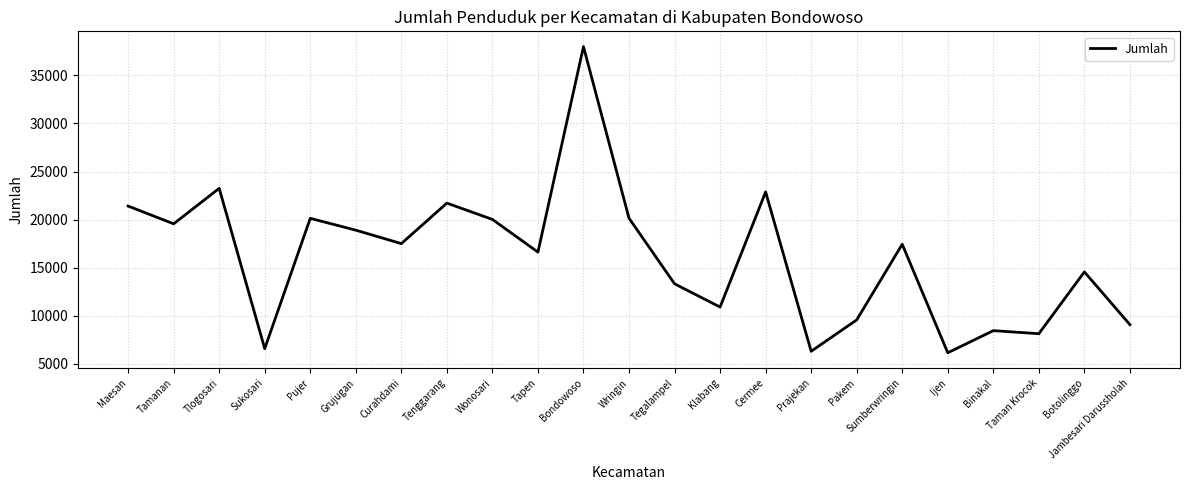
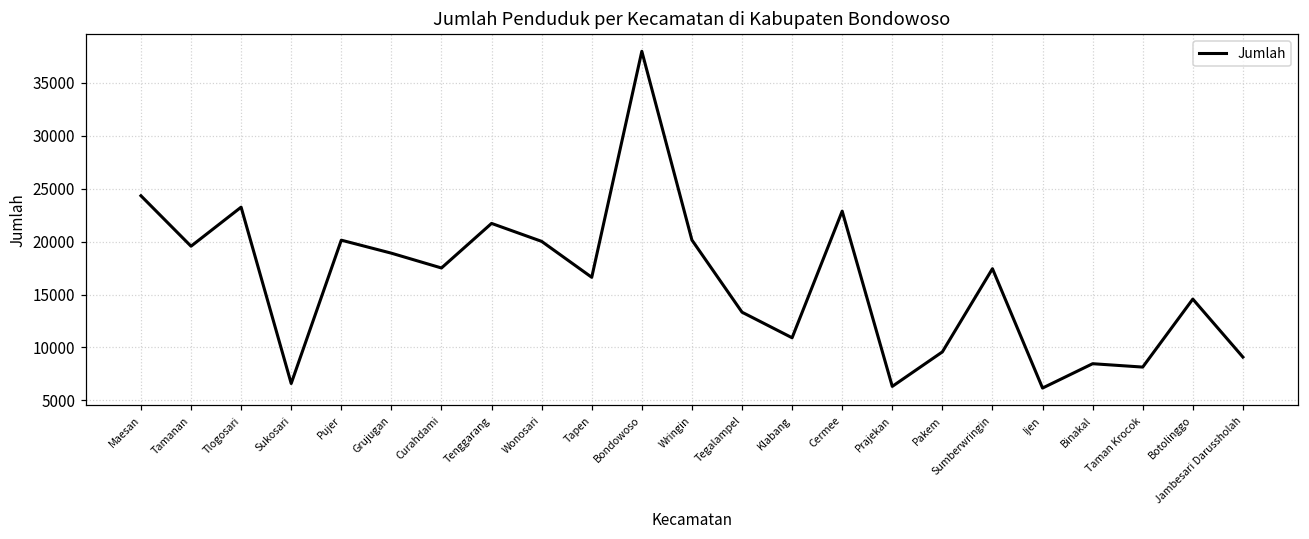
  {
-   "Maesan": 21000,
+   "Maesan": 24000,
    "Tamanan": 20000,
    "Tlogosari": 23000,
    "Sukosari": 7000,
    "Pujer": 20000,
    "Grujugan": 19000,
    "Curahdami": 18000,
    "Tenggarang": 22000,
    "Wonosari": 20000,
    "Tapen": 17000,
    "Bondowoso": 38000,
    "Wringin": 20000,
    "Tegalampel": 13000,
    "Klabang": 11000,
    "Cermee": 23000,
    "Prajekan": 6000,
    "Pakem": 10000,
    "Sumberwringin": 17000,
    "Ijen": 6000,
    "Binakal": 8000,
    "Taman Krocok": 8000,
    "Botolinggo": 15000,
    "Jambesari Darussholah": 9000
  }
